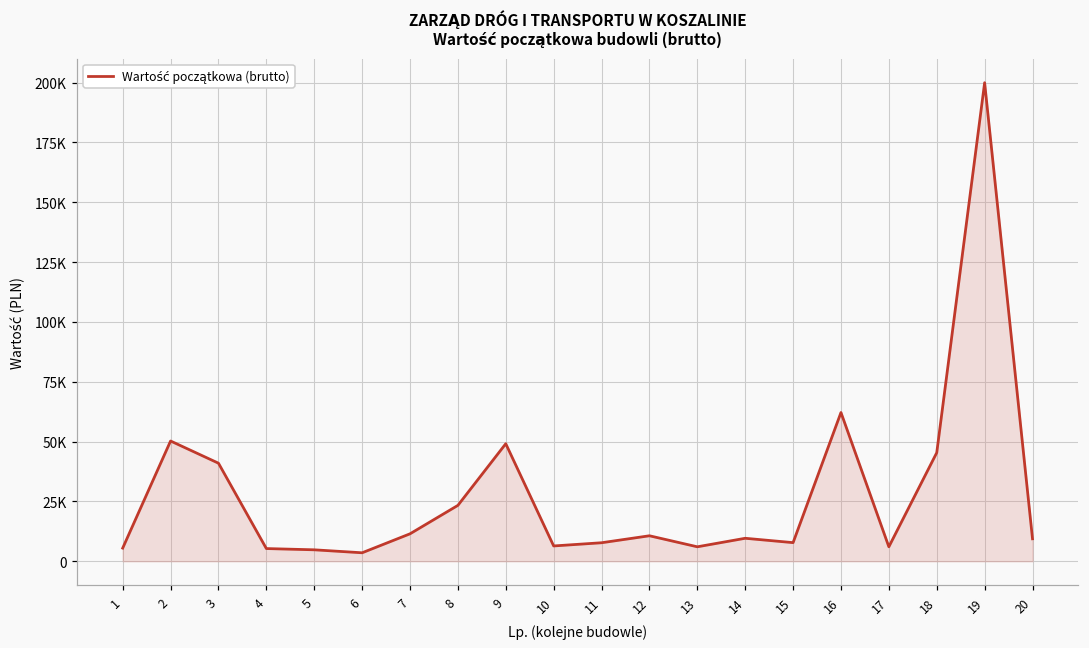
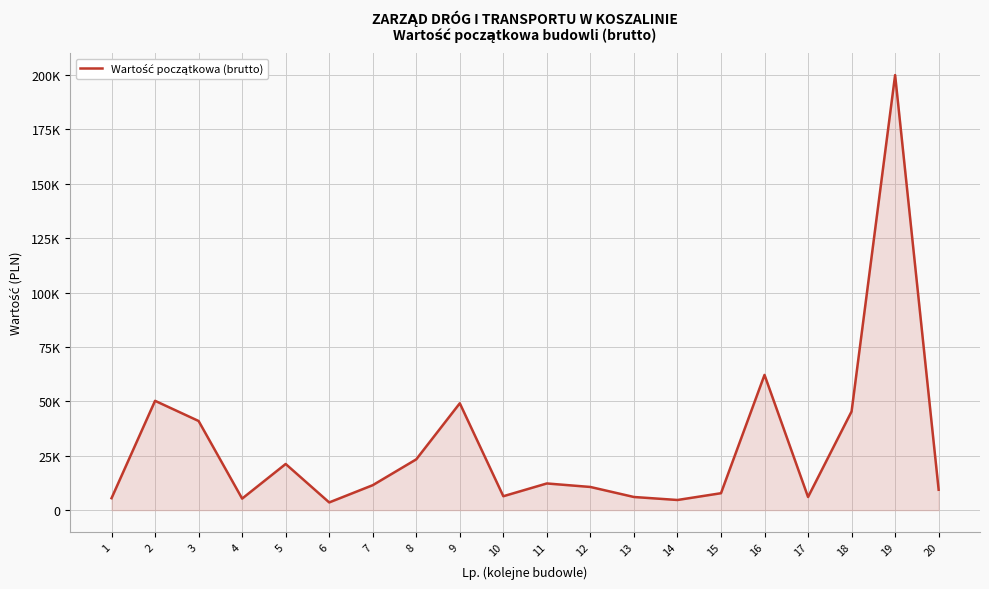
  {
    "1": 5000,
    "2": 50000,
    "3": 41000,
    "4": 5000,
-   "5": 5000,
+   "5": 21000,
    "6": 4000,
    "7": 11000,
    "8": 23000,
    "9": 49000,
    "10": 6000,
-   "11": 8000,
+   "11": 12000,
    "12": 11000,
    "13": 6000,
-   "14": 10000,
+   "14": 5000,
    "15": 8000,
    "16": 62000,
    "17": 6000,
    "18": 45000,
    "19": 200000,
    "20": 9000
  }
